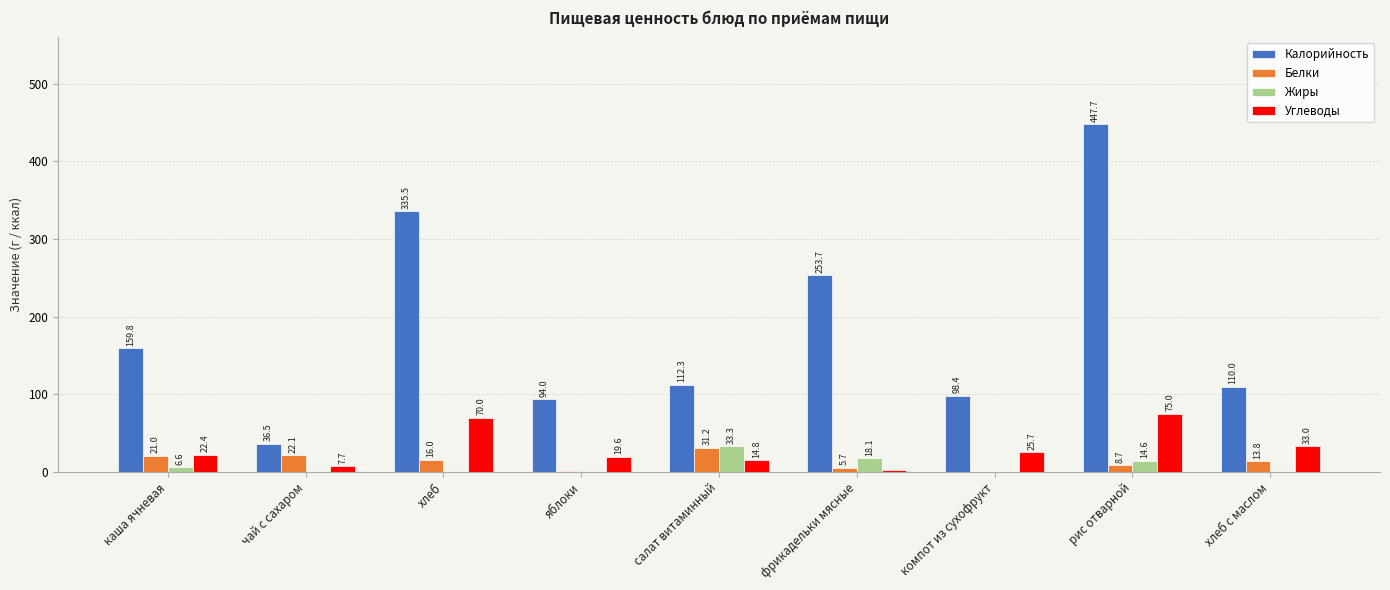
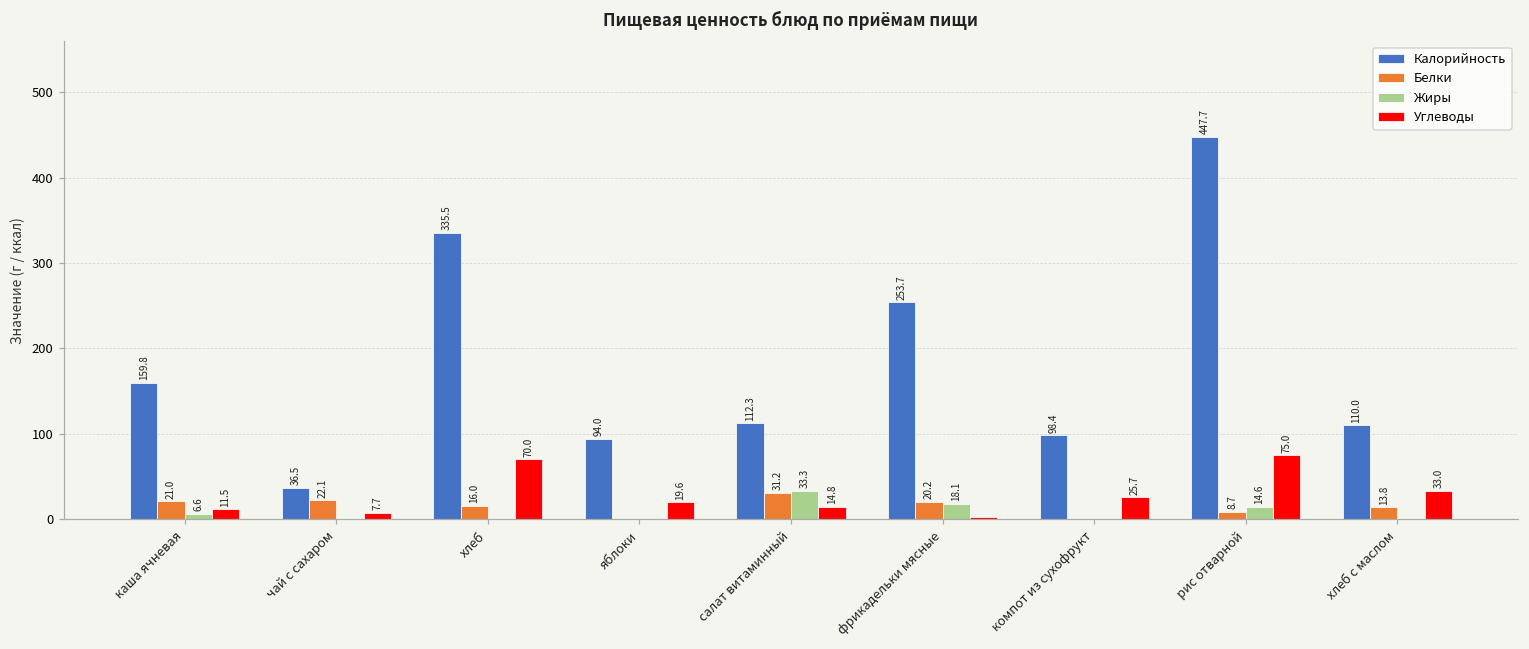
  {
    "Калорийность": {
      "каша ячневая": 159.8,
      "чай с сахаром": 36.5,
      "хлеб": 335.5,
      "яблоки": 94.0,
      "салат витаминный": 112.3,
      "фрикадельки мясные": 253.7,
      "компот из сухофрукт": 98.4,
      "рис отварной": 447.7,
      "хлеб с маслом": 110.0
    },
    "Белки": {
      "каша ячневая": 21.0,
      "чай с сахаром": 22.1,
      "хлеб": 16.0,
      "салат витаминный": 31.2,
-     "фрикадельки мясные": 5.7,
+     "фрикадельки мясные": 20.2,
      "рис отварной": 8.7,
      "хлеб с маслом": 13.8
    },
    "Жиры": {
      "каша ячневая": 6.6,
      "салат витаминный": 33.3,
      "фрикадельки мясные": 18.1,
      "рис отварной": 14.6
    },
    "Углеводы": {
-     "каша ячневая": 22.4,
+     "каша ячневая": 11.5,
      "чай с сахаром": 7.7,
      "хлеб": 70.0,
      "яблоки": 19.6,
      "салат витаминный": 14.8,
      "компот из сухофрукт": 25.7,
      "рис отварной": 75.0,
      "хлеб с маслом": 33.0
    }
  }
